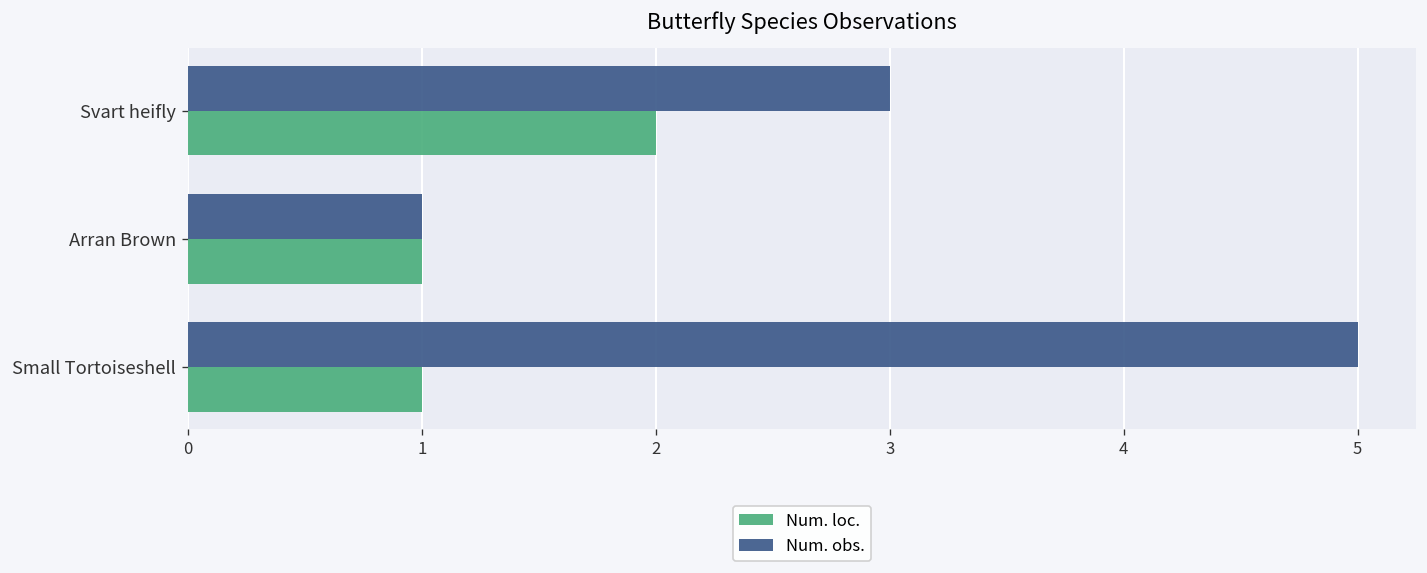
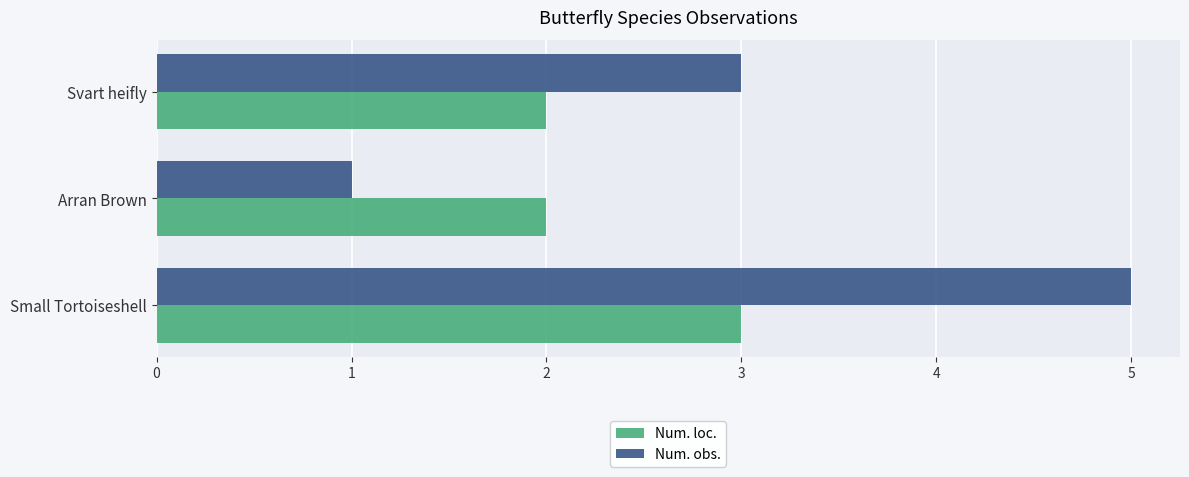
  {
    "Num. loc.": {
      "Svart heifly": 2,
-     "Arran Brown": 1,
-     "Small Tortoiseshell": 1
+     "Arran Brown": 2,
+     "Small Tortoiseshell": 3
    },
    "Num. obs.": {
      "Svart heifly": 3,
      "Arran Brown": 1,
      "Small Tortoiseshell": 5
    }
  }
